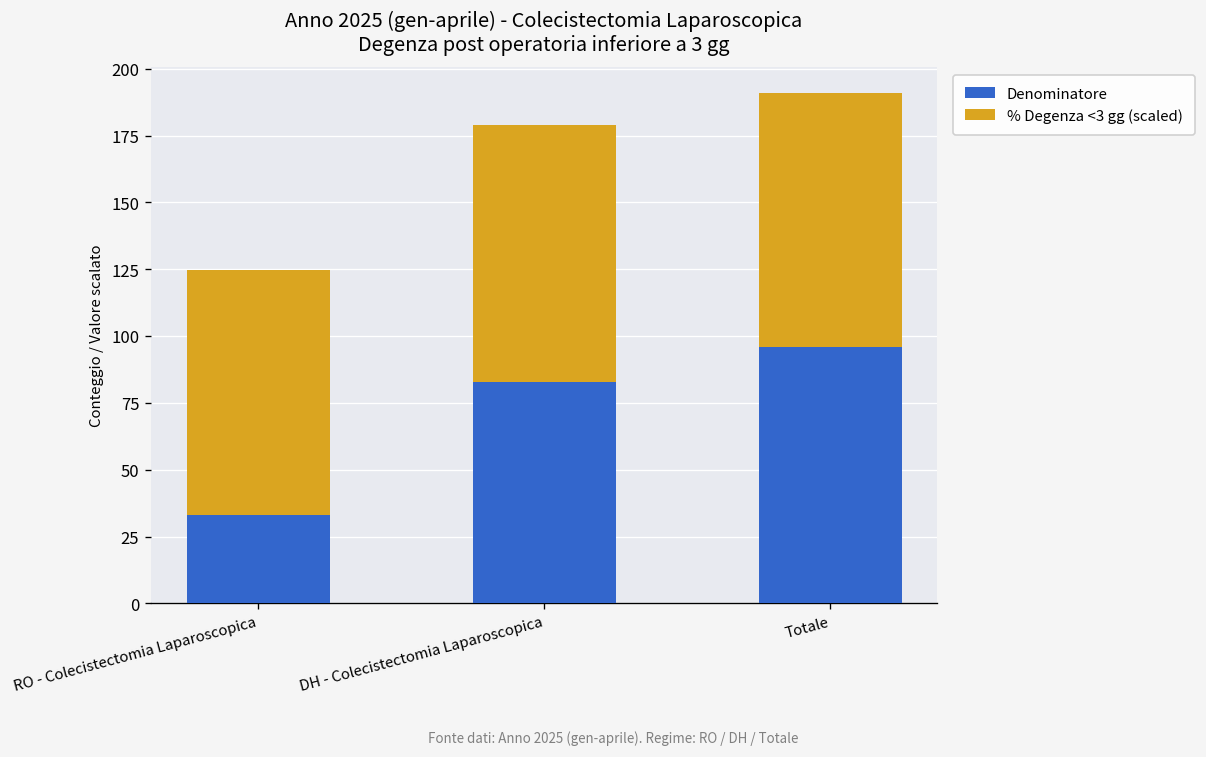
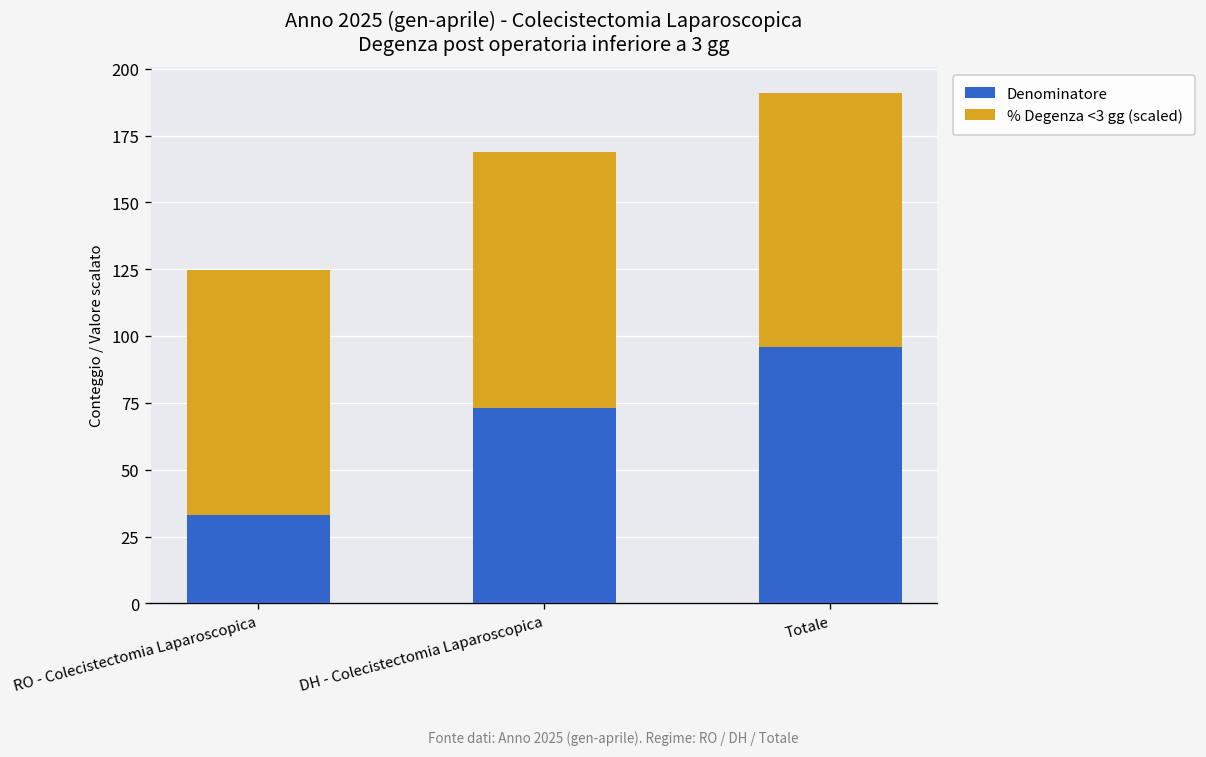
  {
    "Denominatore": {
      "RO - Colecistectomia Laparoscopica": 33,
-     "DH - Colecistectomia Laparoscopica": 83,
+     "DH - Colecistectomia Laparoscopica": 73,
      "Totale": 96
    },
    "% Degenza <3 gg (scaled)": {
      "RO - Colecistectomia Laparoscopica": 92,
      "DH - Colecistectomia Laparoscopica": 96,
      "Totale": 95
    }
  }
